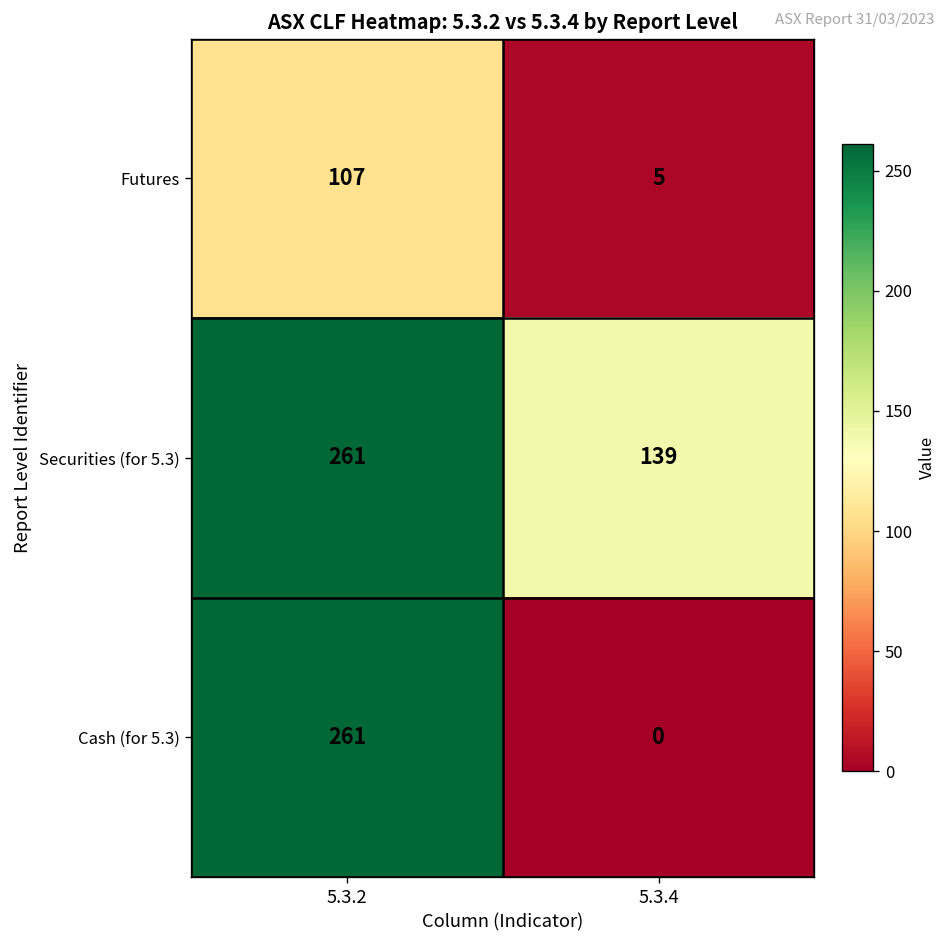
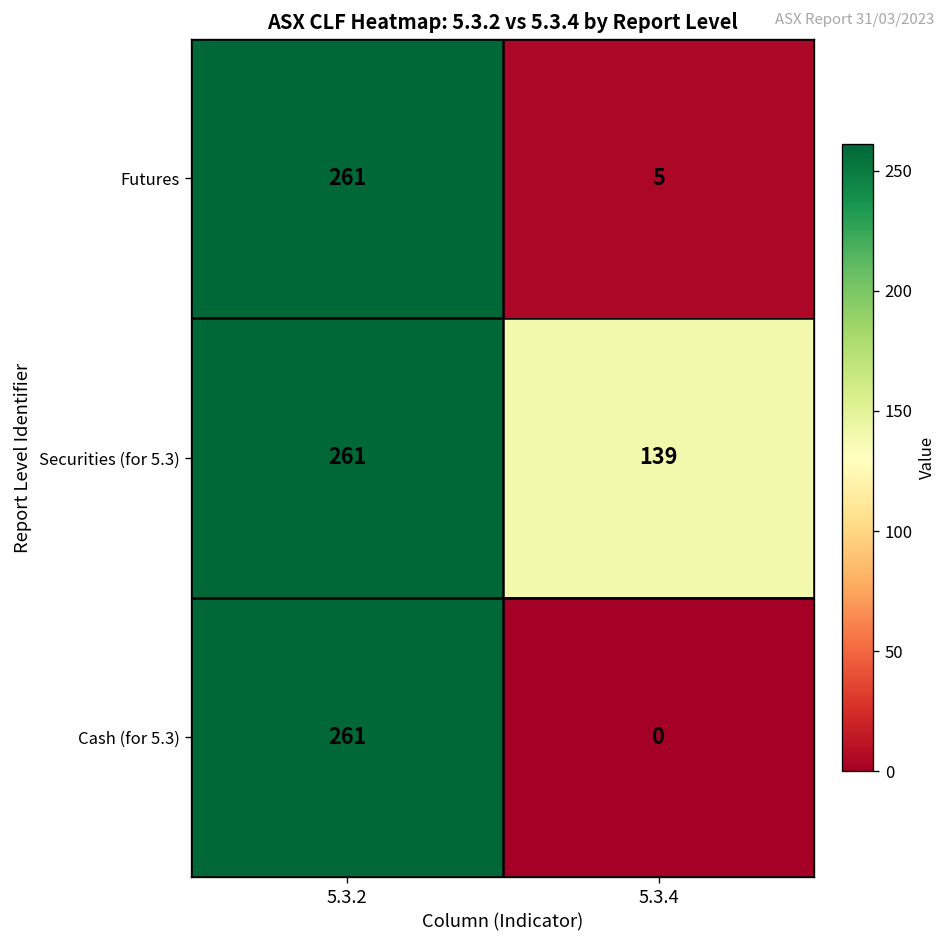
  {
    "Futures": {
-     "5.3.2": 107,
+     "5.3.2": 261,
      "5.3.4": 5
    },
    "Securities (for 5.3)": {
      "5.3.2": 261,
      "5.3.4": 139
    },
    "Cash (for 5.3)": {
      "5.3.2": 261,
      "5.3.4": 0
    }
  }
